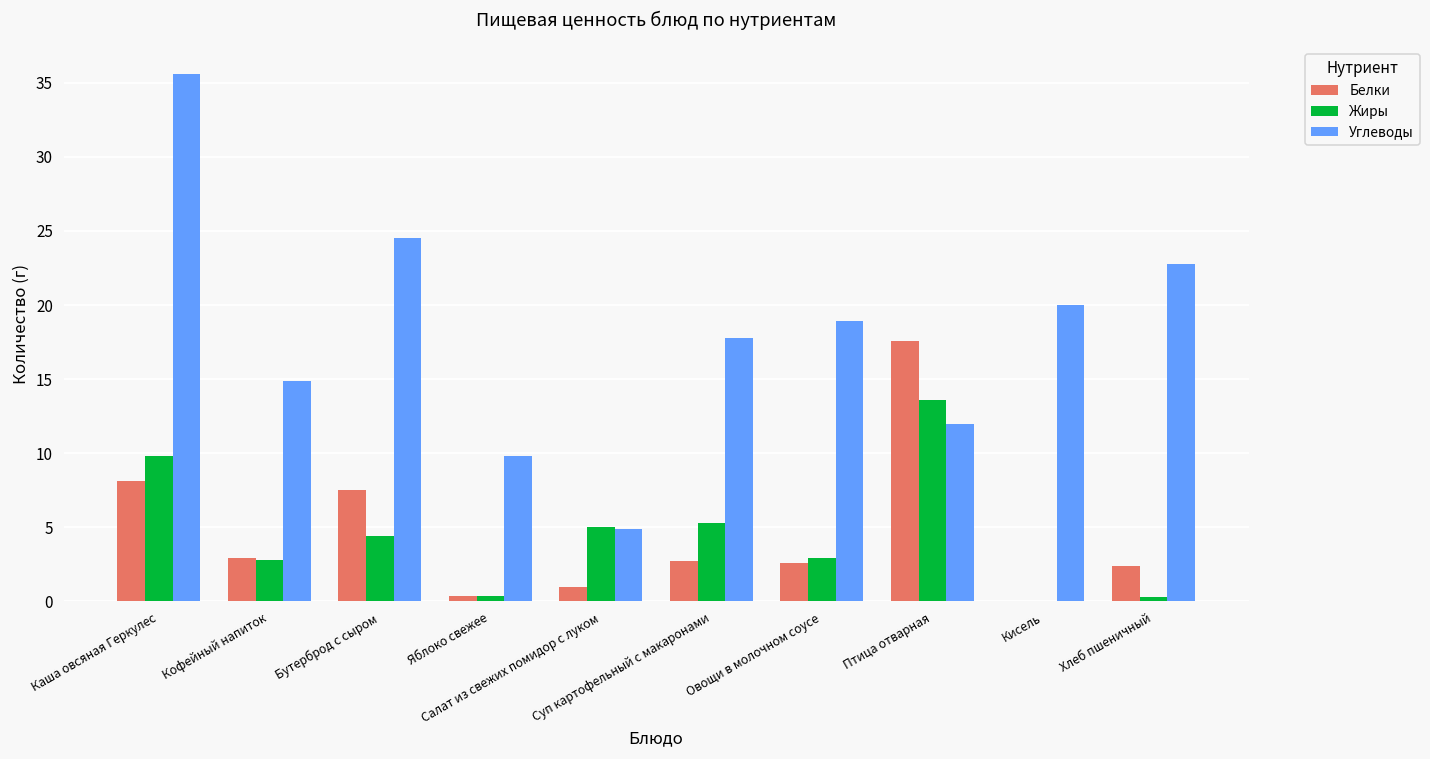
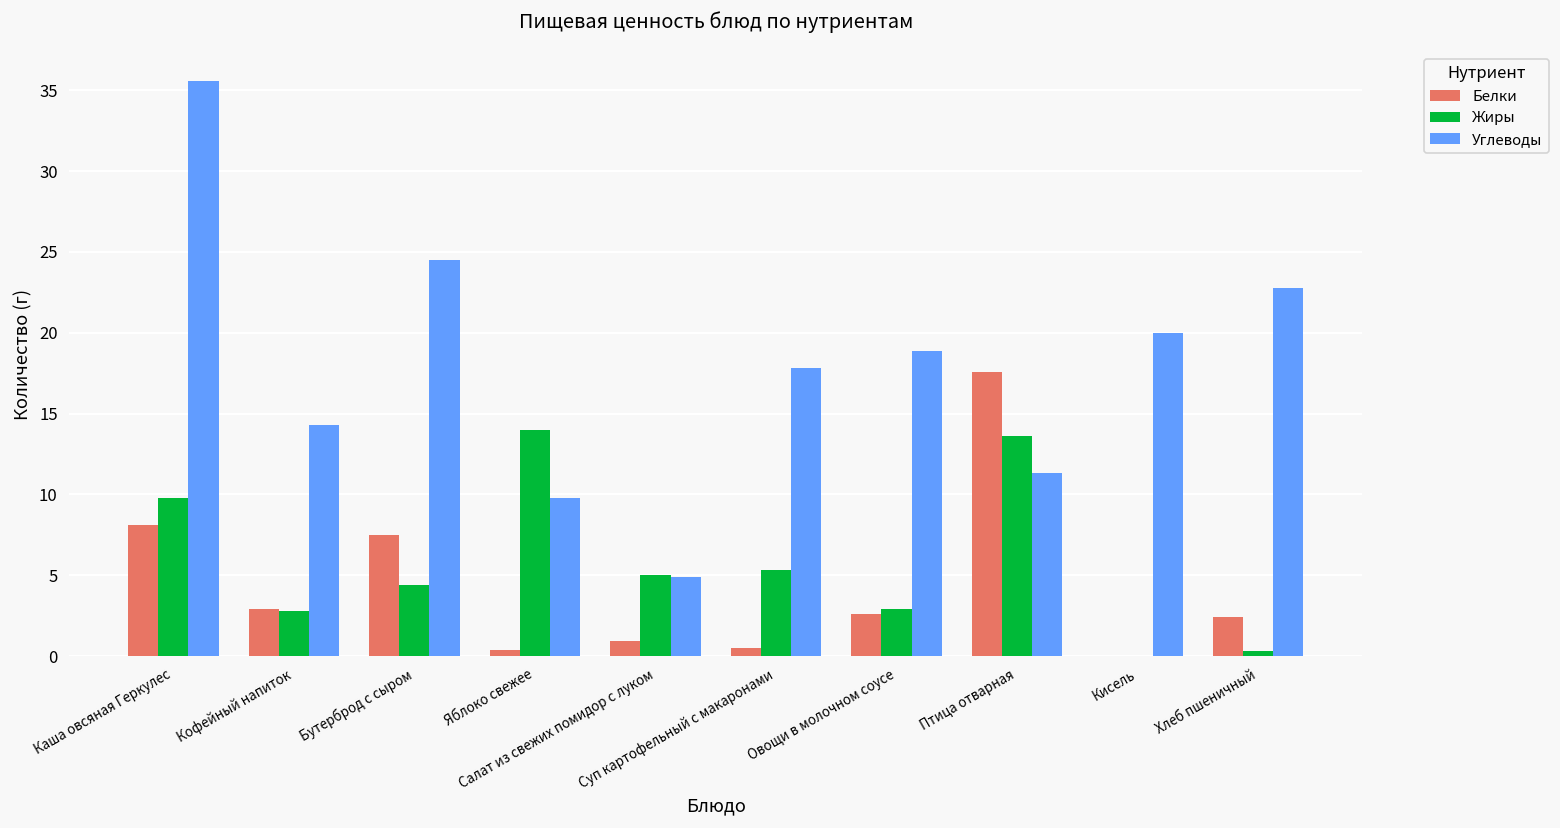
  {
    "Белки": {
      "Каша овсяная Геркулес": 8.1,
      "Кофейный напиток": 2.9,
      "Бутерброд с сыром": 7.5,
      "Яблоко свежее": 0.4,
      "Салат из свежих помидор с луком": 1.0,
-     "Суп картофельный с макаронами": 2.7,
+     "Суп картофельный с макаронами": 0.5,
      "Овощи в молочном соусе": 2.6,
      "Птица отварная": 17.6,
      "Кисель": 0.0,
      "Хлеб пшеничный": 2.4
    },
    "Жиры": {
      "Каша овсяная Геркулес": 9.8,
      "Кофейный напиток": 2.8,
      "Бутерброд с сыром": 4.4,
-     "Яблоко свежее": 0.4,
+     "Яблоко свежее": 14.0,
      "Салат из свежих помидор с луком": 5.0,
      "Суп картофельный с макаронами": 5.3,
      "Овощи в молочном соусе": 2.9,
      "Птица отварная": 13.6,
      "Кисель": 0.0,
      "Хлеб пшеничный": 0.3
    },
    "Углеводы": {
      "Каша овсяная Геркулес": 35.6,
-     "Кофейный напиток": 14.9,
+     "Кофейный напиток": 14.3,
      "Бутерброд с сыром": 24.5,
      "Яблоко свежее": 9.8,
      "Салат из свежих помидор с луком": 4.9,
      "Суп картофельный с макаронами": 17.8,
      "Овощи в молочном соусе": 18.9,
-     "Птица отварная": 12.0,
+     "Птица отварная": 11.3,
      "Кисель": 20.0,
      "Хлеб пшеничный": 22.8
    }
  }
